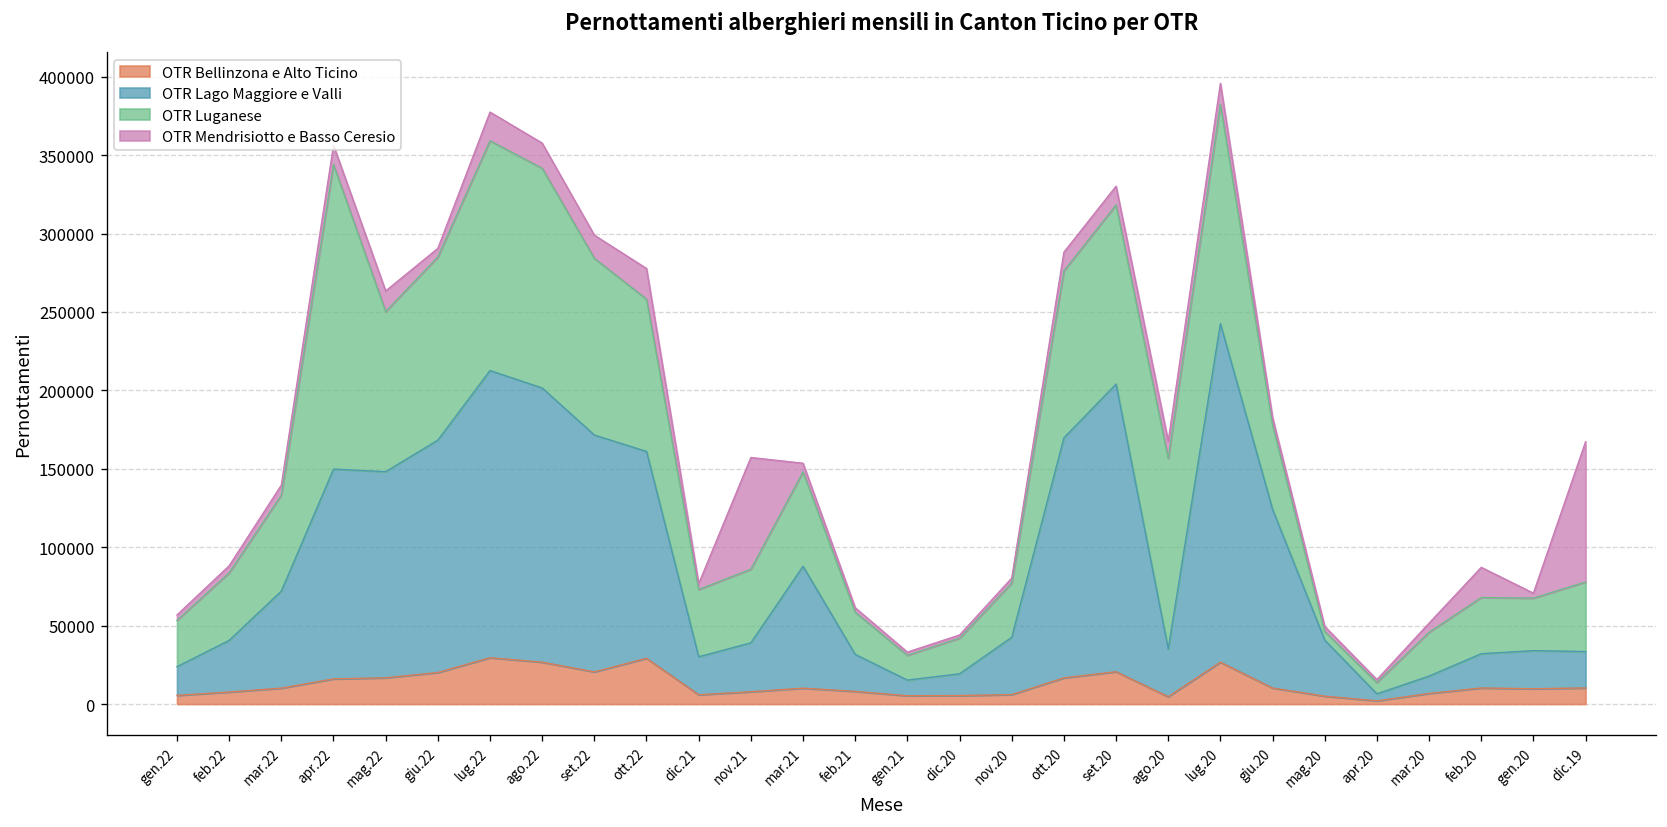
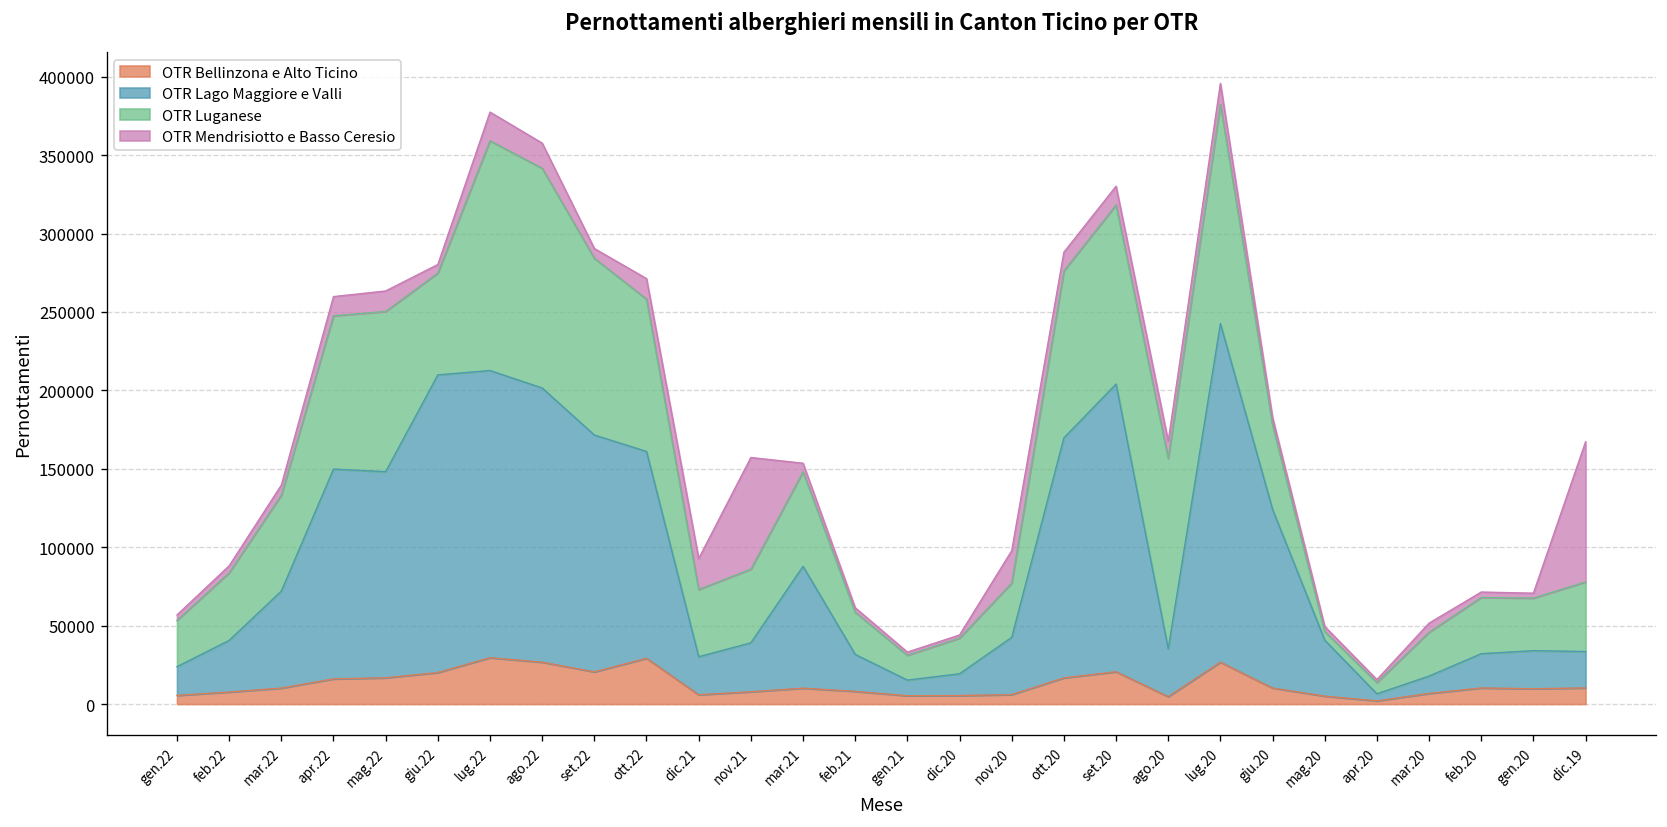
  {
    "OTR Bellinzona e Alto Ticino": {
      "gen.22": 6000,
      "feb.22": 8000,
      "mar.22": 10000,
      "apr.22": 16000,
      "mag.22": 17000,
      "giu.22": 20000,
      "lug.22": 30000,
      "ago.22": 27000,
      "set.22": 21000,
      "ott.22": 29000,
      "dic.21": 6000,
      "nov.21": 8000,
      "mar.21": 10000,
      "feb.21": 8000,
      "gen.21": 5000,
      "dic.20": 5000,
      "nov.20": 6000,
      "ott.20": 17000,
      "set.20": 21000,
      "ago.20": 5000,
      "lug.20": 27000,
      "giu.20": 10000,
      "mag.20": 5000,
      "apr.20": 2000,
      "mar.20": 7000,
      "feb.20": 10000,
      "gen.20": 10000,
      "dic.19": 10000
    },
    "OTR Lago Maggiore e Valli": {
      "gen.22": 18000,
      "feb.22": 33000,
      "mar.22": 62000,
      "apr.22": 134000,
      "mag.22": 131000,
-     "giu.22": 148000,
+     "giu.22": 190000,
      "lug.22": 183000,
      "ago.22": 175000,
      "set.22": 151000,
      "ott.22": 132000,
      "dic.21": 24000,
      "nov.21": 31000,
      "mar.21": 78000,
      "feb.21": 24000,
      "gen.21": 10000,
      "dic.20": 14000,
      "nov.20": 37000,
      "ott.20": 153000,
      "set.20": 183000,
      "ago.20": 30000,
      "lug.20": 216000,
      "giu.20": 114000,
      "mag.20": 36000,
      "apr.20": 4000,
      "mar.20": 11000,
      "feb.20": 22000,
      "gen.20": 24000,
      "dic.19": 23000
    },
    "OTR Luganese": {
      "gen.22": 30000,
      "feb.22": 43000,
      "mar.22": 61000,
-     "apr.22": 194000,
+     "apr.22": 98000,
      "mag.22": 102000,
-     "giu.22": 117000,
+     "giu.22": 65000,
      "lug.22": 146000,
      "ago.22": 140000,
      "set.22": 113000,
      "ott.22": 97000,
      "dic.21": 43000,
      "nov.21": 47000,
      "mar.21": 60000,
      "feb.21": 27000,
      "gen.21": 16000,
      "dic.20": 23000,
      "nov.20": 35000,
      "ott.20": 106000,
      "set.20": 114000,
      "ago.20": 121000,
      "lug.20": 140000,
      "giu.20": 54000,
      "mag.20": 6000,
      "mar.20": 28000,
      "feb.20": 36000,
      "gen.20": 34000,
      "dic.19": 44000
    },
    "OTR Mendrisiotto e Basso Ceresio": {
      "gen.22": 3000,
      "feb.22": 4000,
      "mar.22": 6000,
      "mag.22": 13000,
      "giu.22": 6000,
      "lug.22": 18000,
      "ago.22": 16000,
-     "set.22": 15000,
-     "ott.22": 20000,
-     "dic.21": 4000,
+     "set.22": 6000,
+     "ott.22": 13000,
+     "dic.21": 20000,
      "nov.21": 71000,
      "mar.21": 6000,
      "feb.21": 3000,
      "gen.21": 2000,
      "dic.20": 2000,
-     "nov.20": 3000,
+     "nov.20": 21000,
      "ott.20": 12000,
      "set.20": 12000,
      "ago.20": 11000,
      "lug.20": 13000,
      "giu.20": 5000,
      "mag.20": 3000,
      "mar.20": 6000,
-     "feb.20": 19000,
+     "feb.20": 3000,
      "gen.20": 3000,
      "dic.19": 89000
    }
  }
